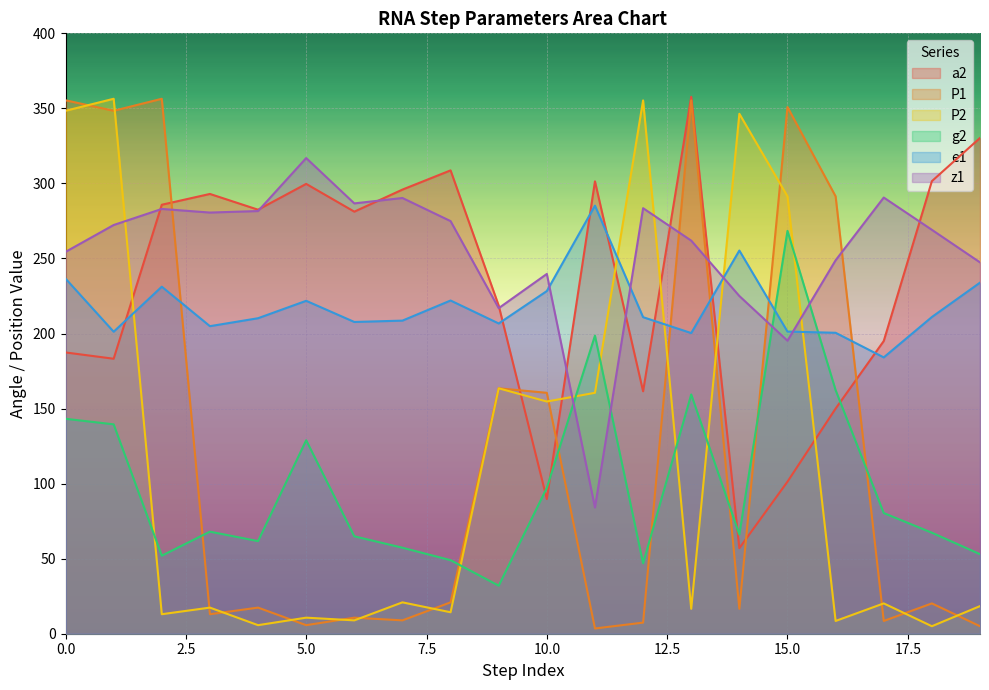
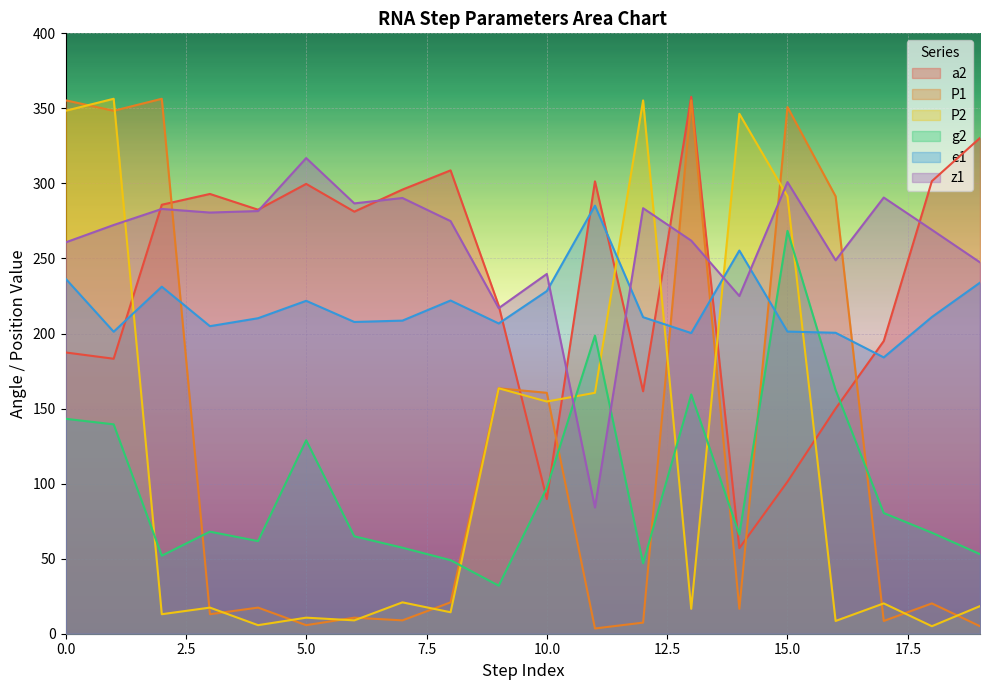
  {
    "g2": {
      "0.0": 143,
      "5.0": 129,
      "10.0": 97,
      "15.0": 268
    },
    "e1": {
      "0.0": 237,
      "5.0": 222,
      "10.0": 228,
      "15.0": 201
    },
    "z1": {
-     "0.0": 254,
+     "0.0": 261,
      "5.0": 317,
      "10.0": 240,
-     "15.0": 195
+     "15.0": 301
    }
  }
